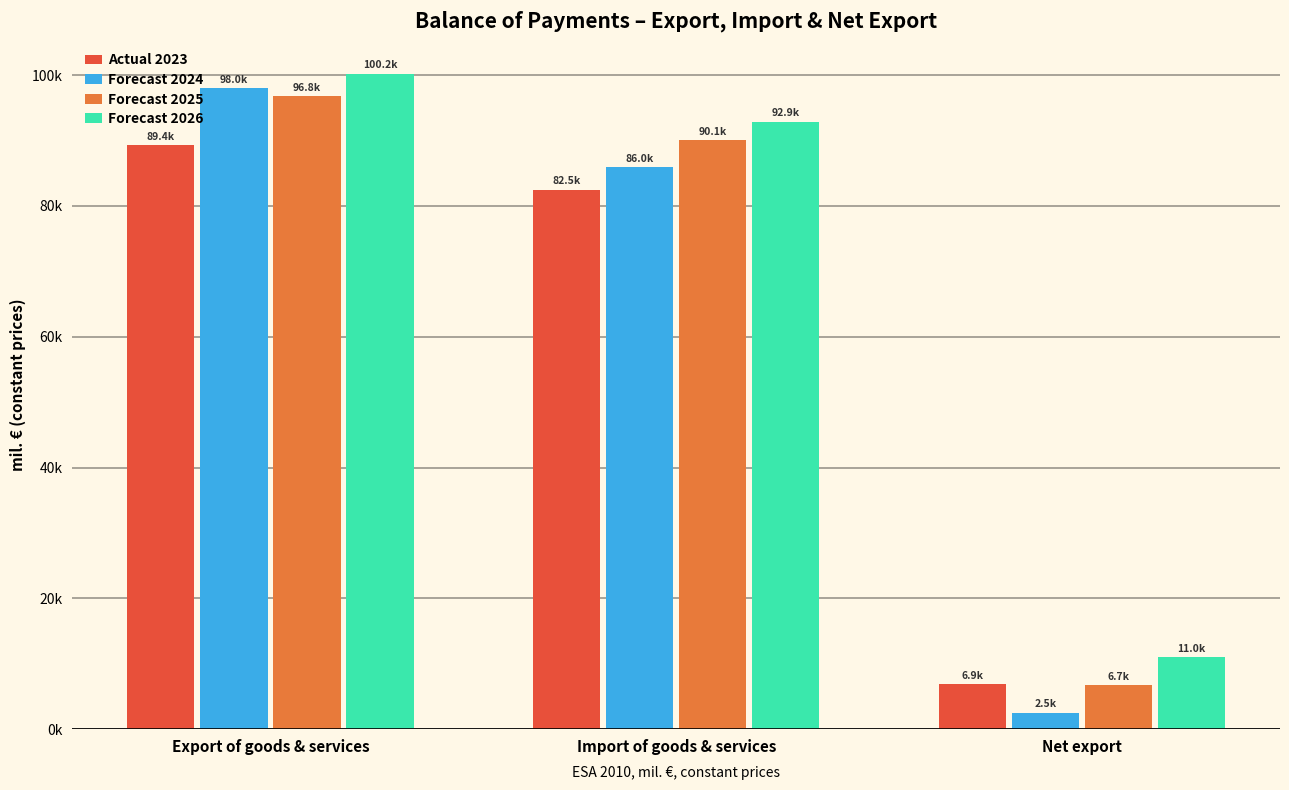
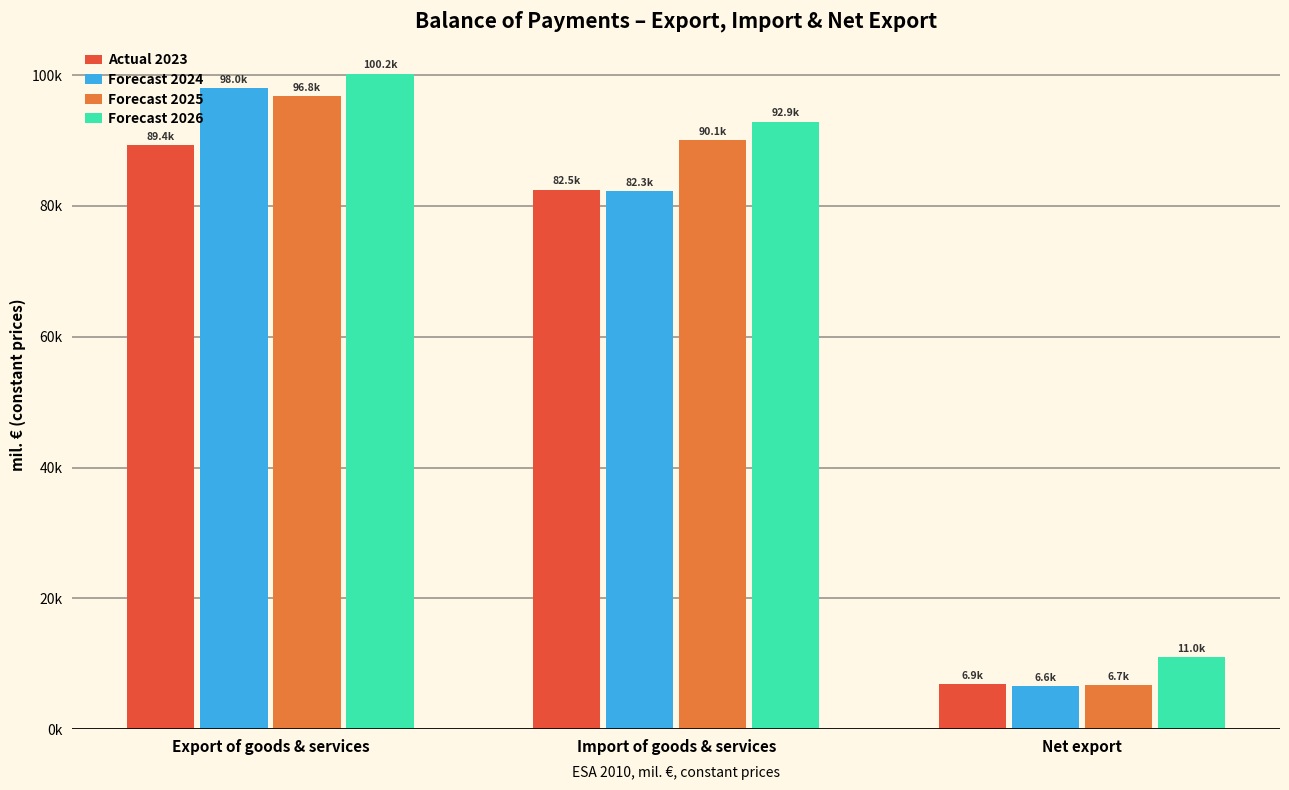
  {
    "Forecast 2024": {
      "Export of goods & services": "98.0k",
-     "Import of goods & services": "86.0k",
-     "Net export": "2.5k"
+     "Import of goods & services": "82.3k",
+     "Net export": "6.6k"
    },
    "Forecast 2026": {
      "Export of goods & services": "100.2k",
      "Import of goods & services": "92.9k",
      "Net export": "11.0k"
    }
  }
